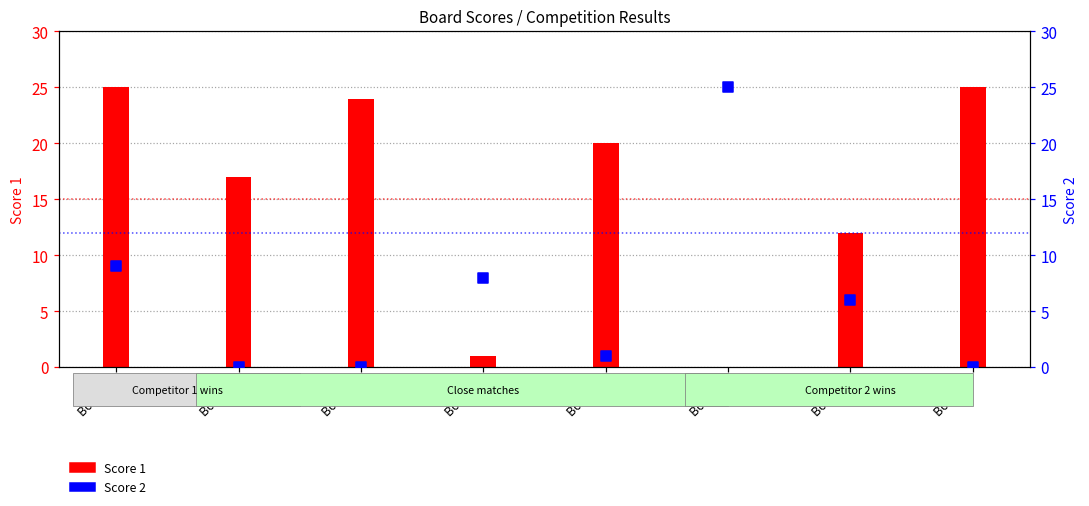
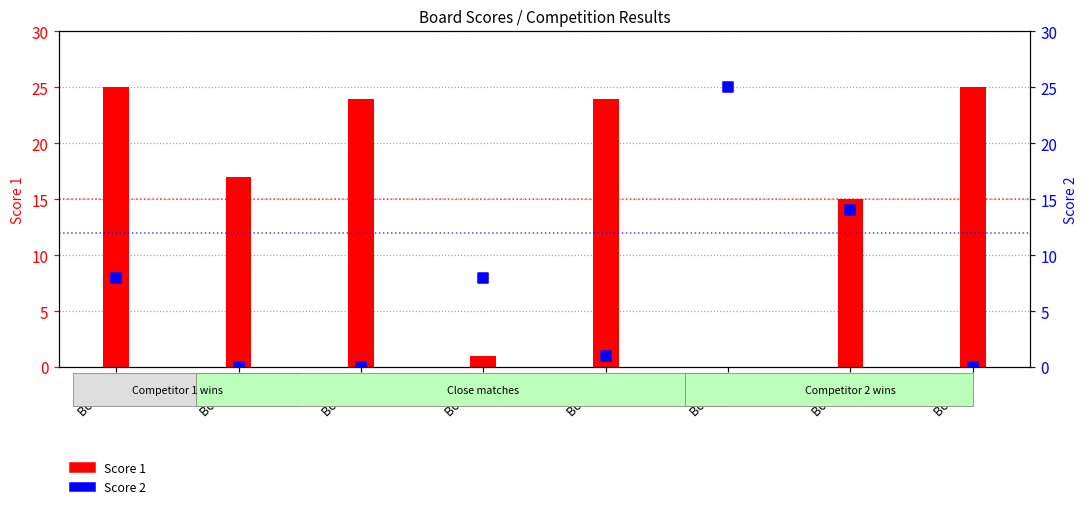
  {
    "Score 1": {
      "Board 1": 25,
      "Board 2": 17,
      "Board 3": 24,
      "Board 4": 1,
-     "Board 5": 20,
+     "Board 5": 24,
      "Board 6": 0,
-     "Board 7": 12,
+     "Board 7": 15,
      "Board 8": 25
    },
    "Score 2": {
-     "Board 1": 9,
-     "Board 7": 6
+     "Board 1": 8,
+     "Board 7": 14
    }
  }
